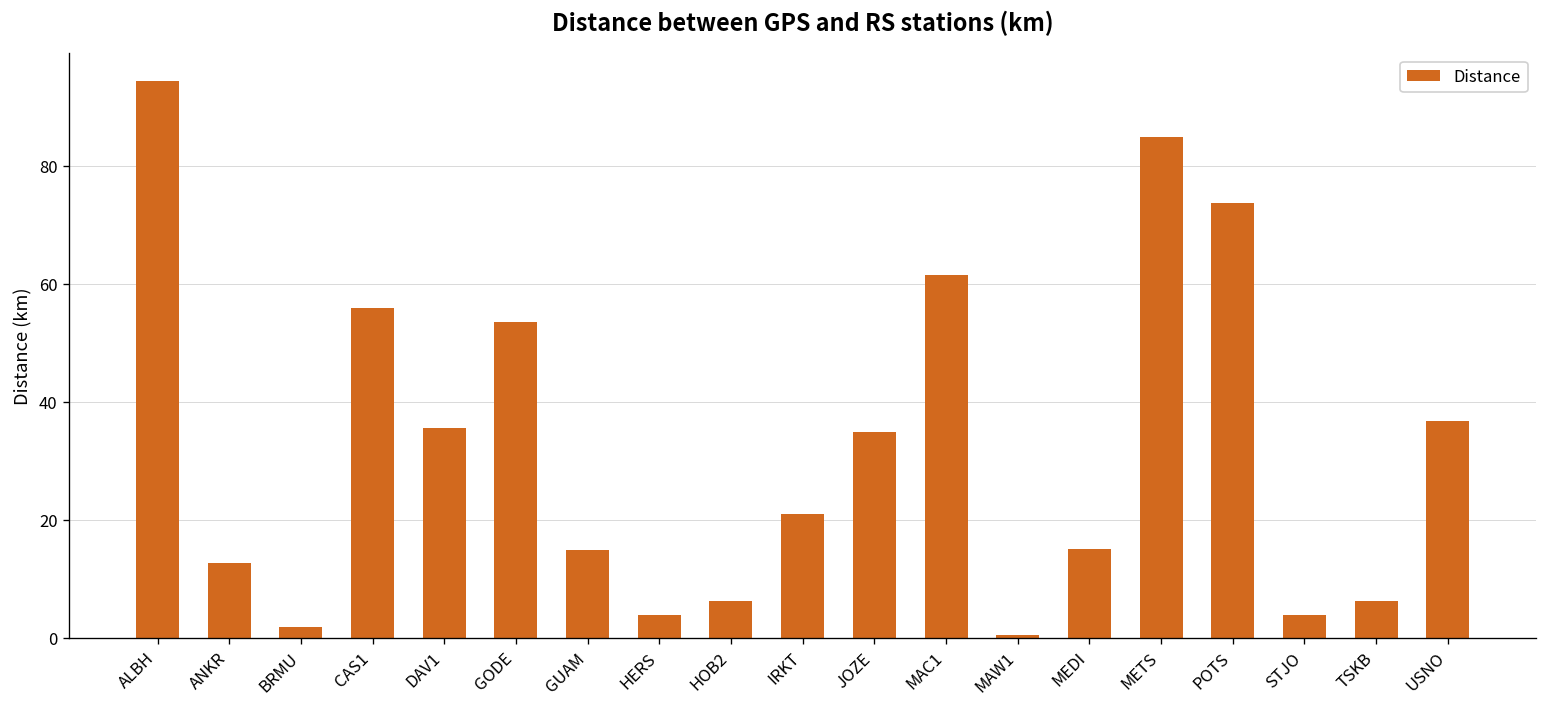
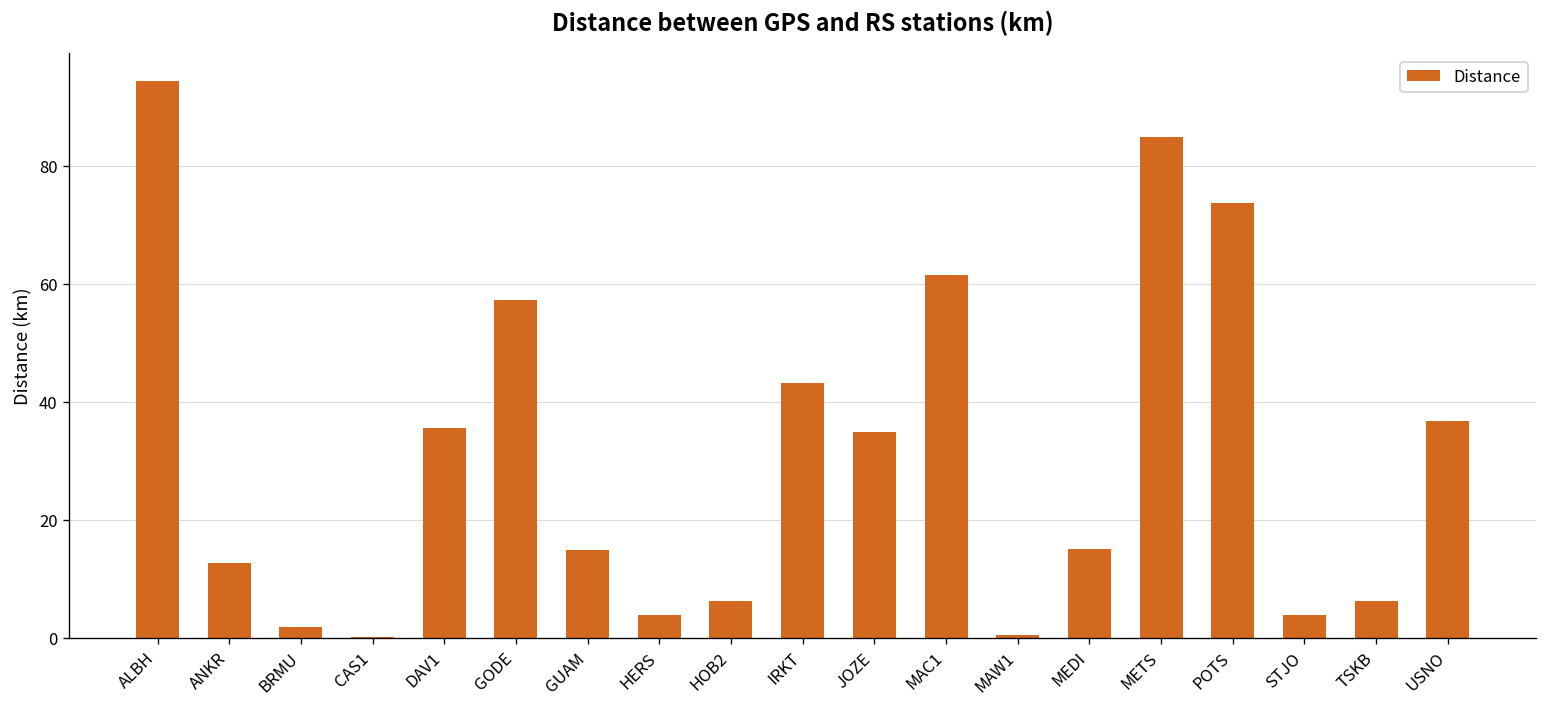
  {
    "ALBH": 94,
    "ANKR": 13,
    "BRMU": 2,
-   "CAS1": 56,
+   "CAS1": 0,
    "DAV1": 36,
-   "GODE": 54,
+   "GODE": 57,
    "GUAM": 15,
    "HERS": 4,
    "HOB2": 6,
-   "IRKT": 21,
+   "IRKT": 43,
    "JOZE": 35,
    "MAC1": 62,
    "MEDI": 15,
    "METS": 85,
    "POTS": 74,
    "STJO": 4,
    "TSKB": 6,
    "USNO": 37
  }
